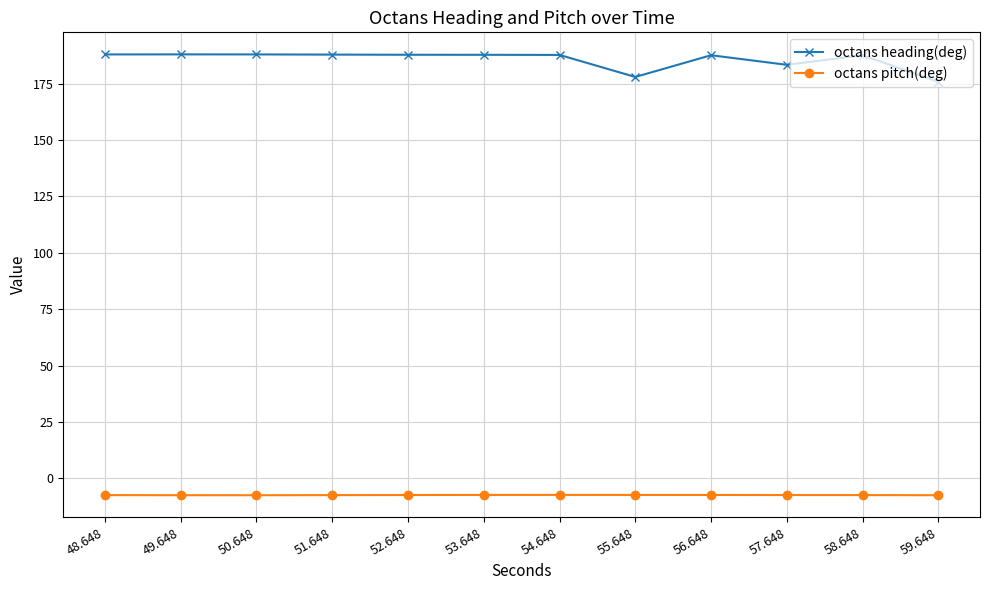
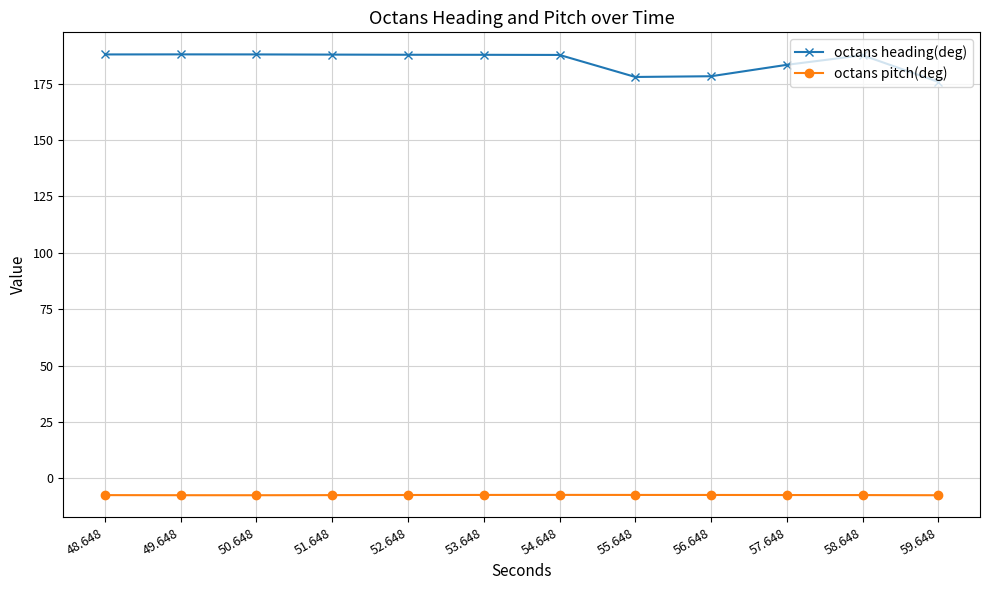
  {
    "octans heading(deg)": {
      "48.648": 188,
      "49.648": 188,
      "50.648": 188,
      "51.648": 188,
      "52.648": 188,
      "53.648": 188,
      "54.648": 188,
      "55.648": 178,
-     "56.648": 188,
+     "56.648": 178,
      "57.648": 183
    },
    "octans pitch(deg)": {
      "48.648": -7,
      "49.648": -7,
      "50.648": -7,
      "51.648": -7,
      "52.648": -7,
      "53.648": -7,
      "54.648": -7,
      "55.648": -7,
      "56.648": -7,
      "57.648": -7,
      "58.648": -7,
      "59.648": -7
    }
  }
